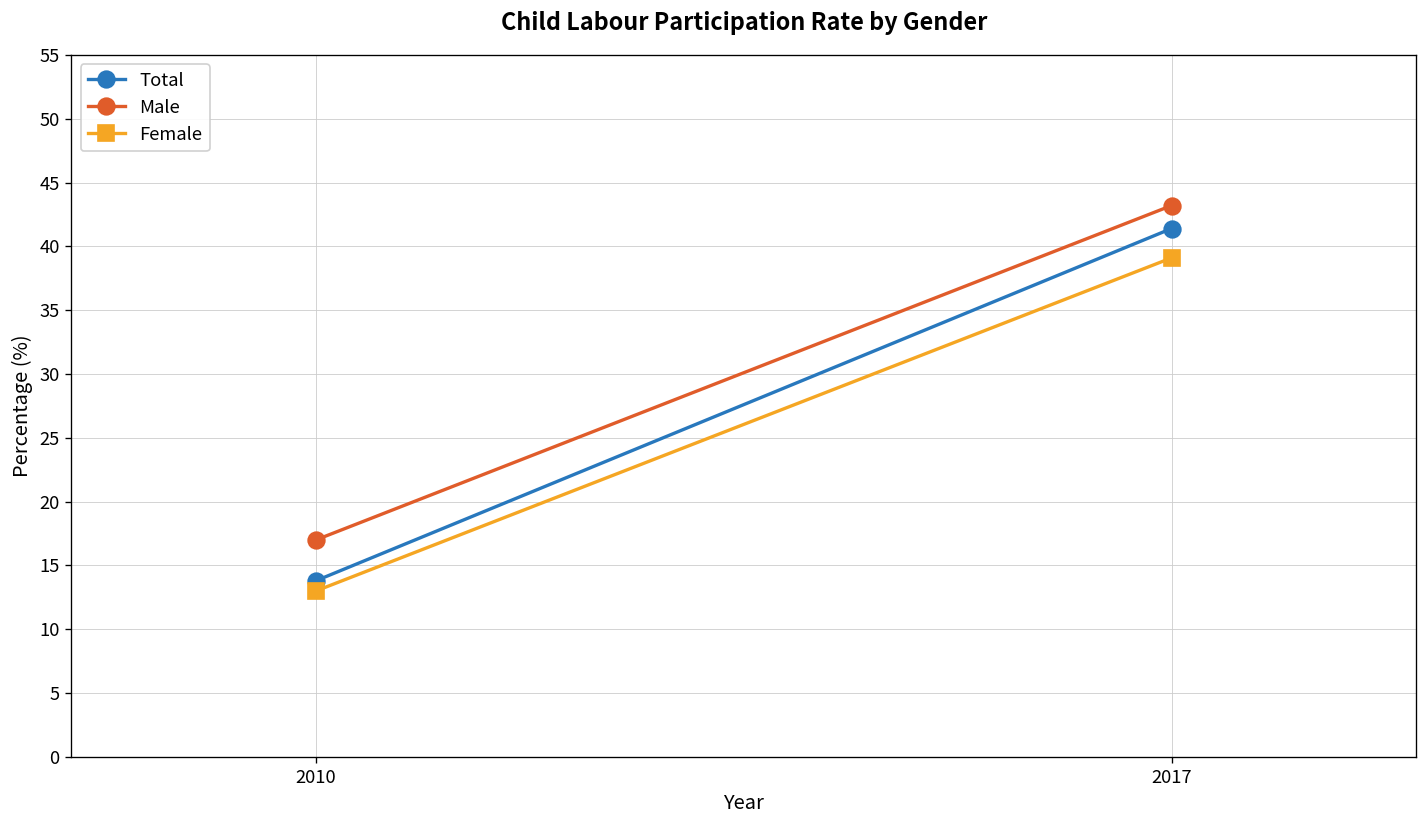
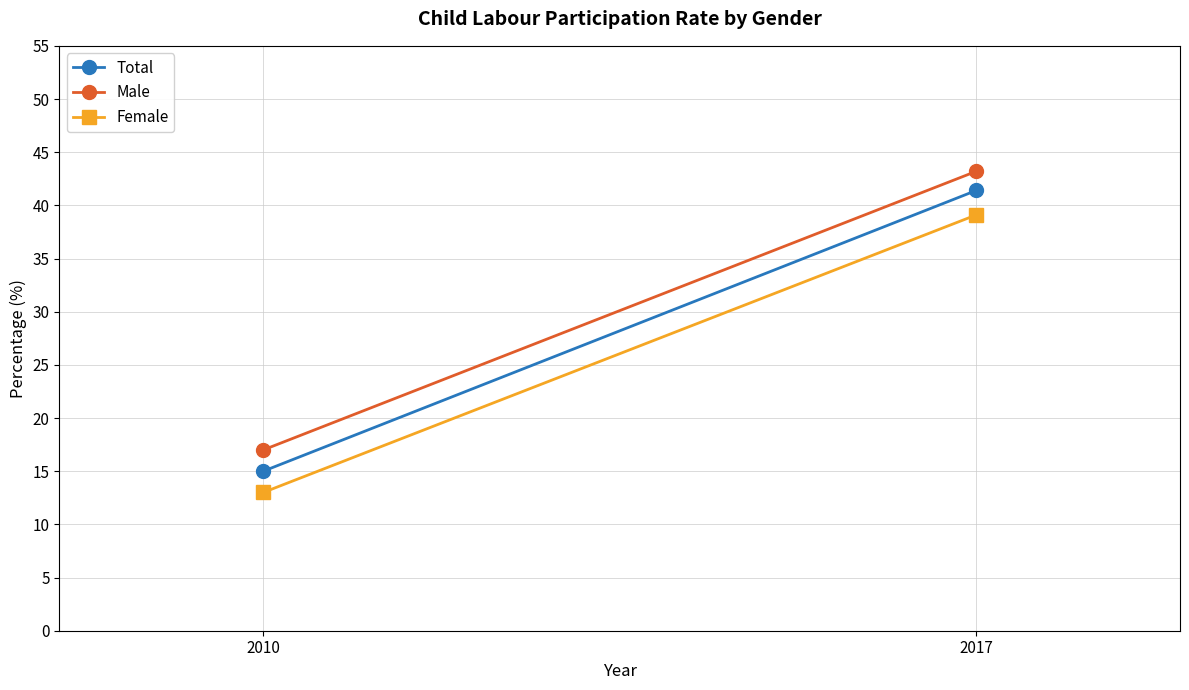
  {
    "Total": {
-     "2010": 13.8,
+     "2010": 15.0,
      "2017": 41.4
    },
    "Male": {
      "2010": 17.0,
      "2017": 43.2
    },
    "Female": {
      "2010": 13.0,
      "2017": 39.1
    }
  }
